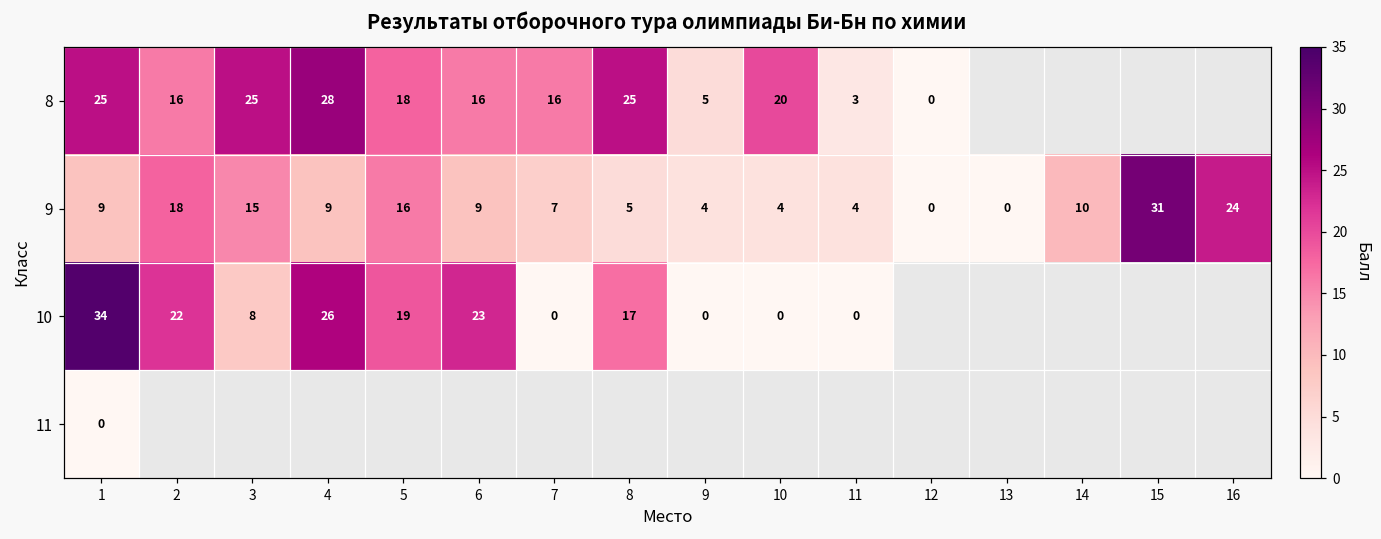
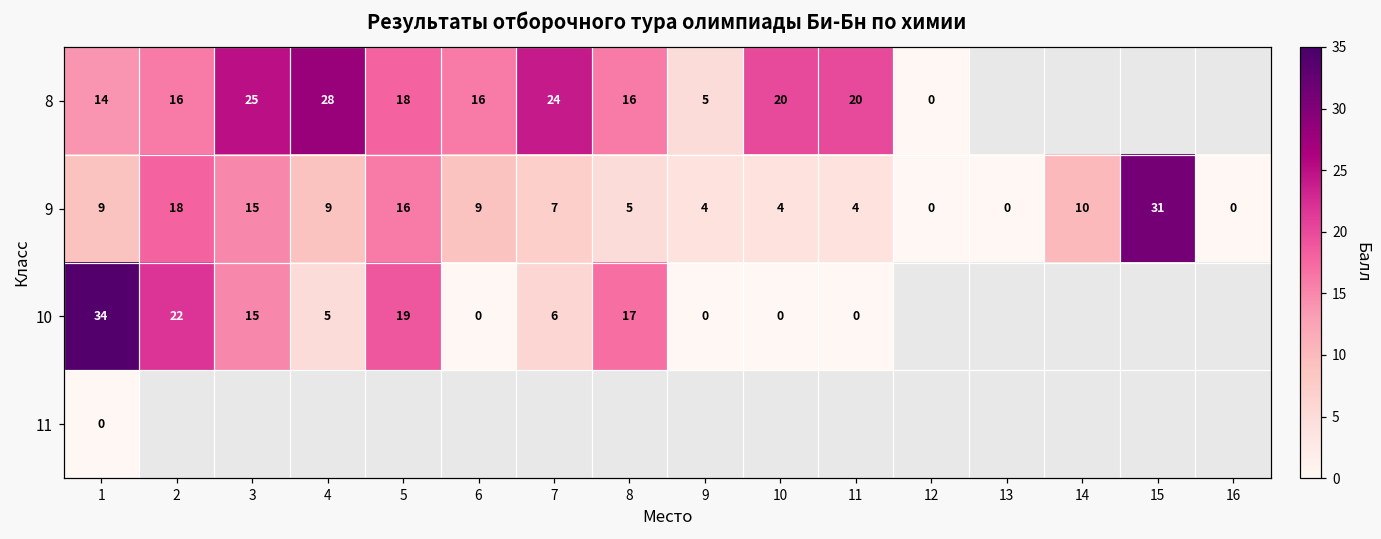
  {
    "8": {
-     "1": 25,
+     "1": 14,
      "2": 16,
      "3": 25,
      "4": 28,
      "5": 18,
      "6": 16,
-     "7": 16,
-     "8": 25,
+     "7": 24,
+     "8": 16,
      "9": 5,
      "10": 20,
-     "11": 3,
+     "11": 20,
      "12": 0
    },
    "9": {
      "1": 9,
      "2": 18,
      "3": 15,
      "4": 9,
      "5": 16,
      "6": 9,
      "7": 7,
      "8": 5,
      "9": 4,
      "10": 4,
      "11": 4,
      "12": 0,
      "13": 0,
      "14": 10,
      "15": 31,
-     "16": 24
+     "16": 0
    },
    "10": {
      "1": 34,
      "2": 22,
-     "3": 8,
-     "4": 26,
+     "3": 15,
+     "4": 5,
      "5": 19,
-     "6": 23,
-     "7": 0,
+     "6": 0,
+     "7": 6,
      "8": 17,
      "9": 0,
      "10": 0,
      "11": 0
    },
    "11": {
      "1": 0
    }
  }
